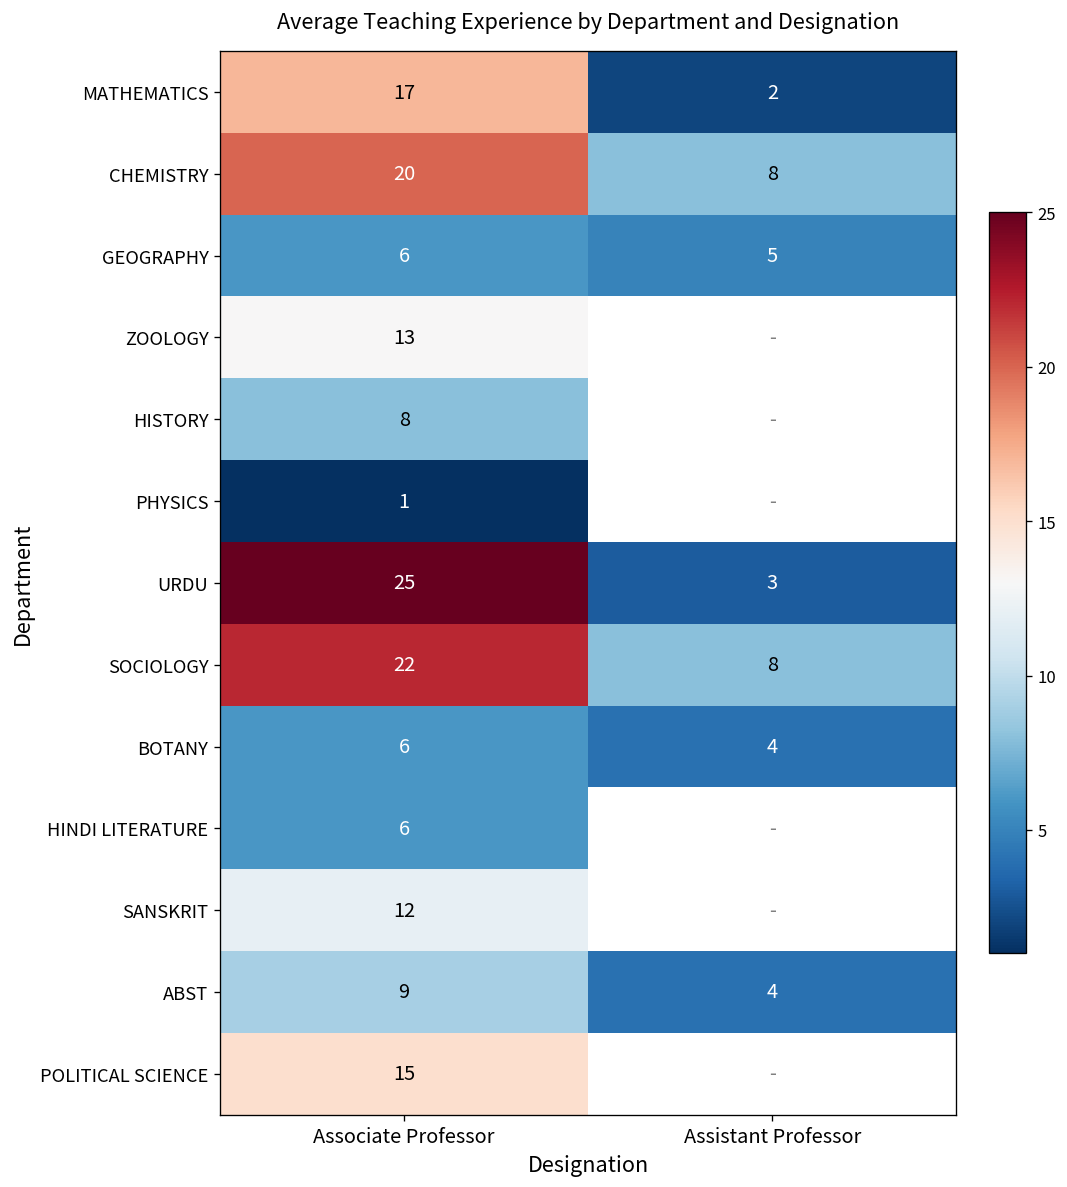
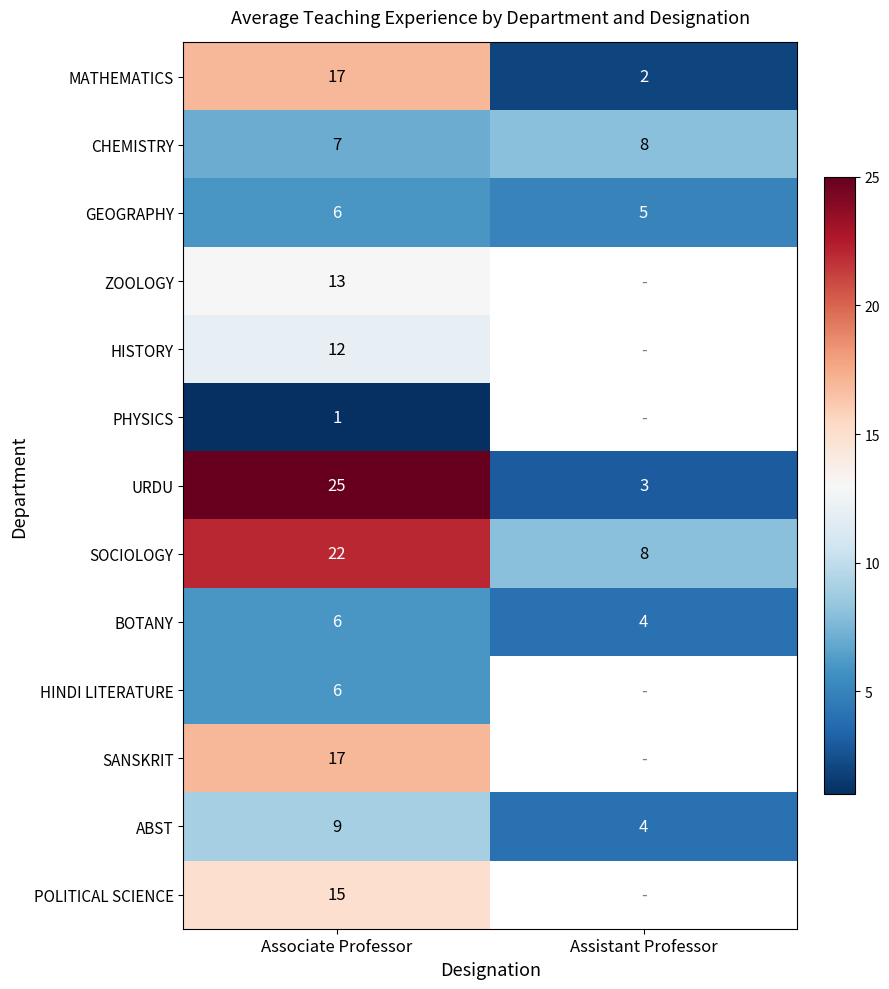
  {
    "MATHEMATICS": {
      "Associate Professor": 17,
      "Assistant Professor": 2
    },
    "CHEMISTRY": {
-     "Associate Professor": 20,
+     "Associate Professor": 7,
      "Assistant Professor": 8
    },
    "GEOGRAPHY": {
      "Associate Professor": 6,
      "Assistant Professor": 5
    },
    "ZOOLOGY": {
      "Associate Professor": 13
    },
    "HISTORY": {
-     "Associate Professor": 8
+     "Associate Professor": 12
    },
    "PHYSICS": {
      "Associate Professor": 1
    },
    "URDU": {
      "Associate Professor": 25,
      "Assistant Professor": 3
    },
    "SOCIOLOGY": {
      "Associate Professor": 22,
      "Assistant Professor": 8
    },
    "BOTANY": {
      "Associate Professor": 6,
      "Assistant Professor": 4
    },
    "HINDI LITERATURE": {
      "Associate Professor": 6
    },
    "SANSKRIT": {
-     "Associate Professor": 12
+     "Associate Professor": 17
    },
    "ABST": {
      "Associate Professor": 9,
      "Assistant Professor": 4
    },
    "POLITICAL SCIENCE": {
      "Associate Professor": 15
    }
  }
